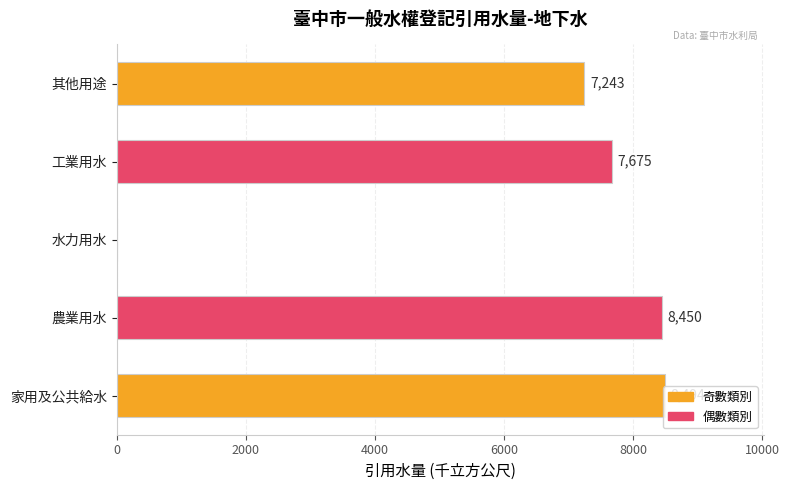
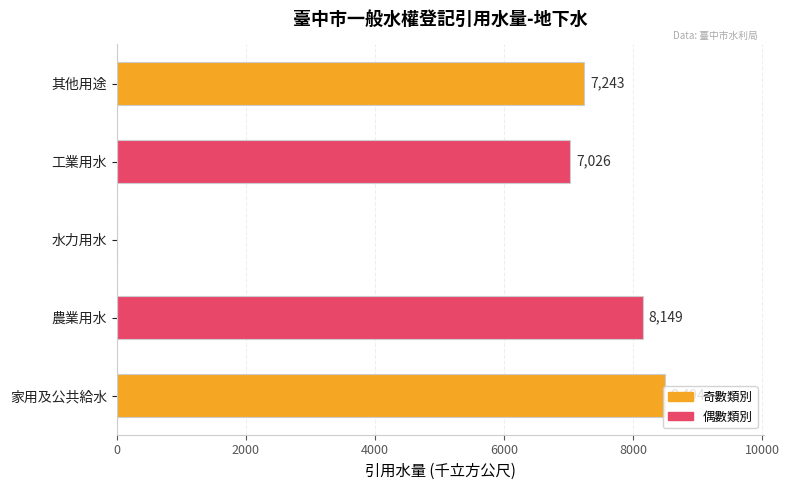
  {
    "其他用途": "7,243",
-   "工業用水": "7,675",
-   "農業用水": "8,450"
+   "工業用水": "7,026",
+   "農業用水": "8,149"
  }
